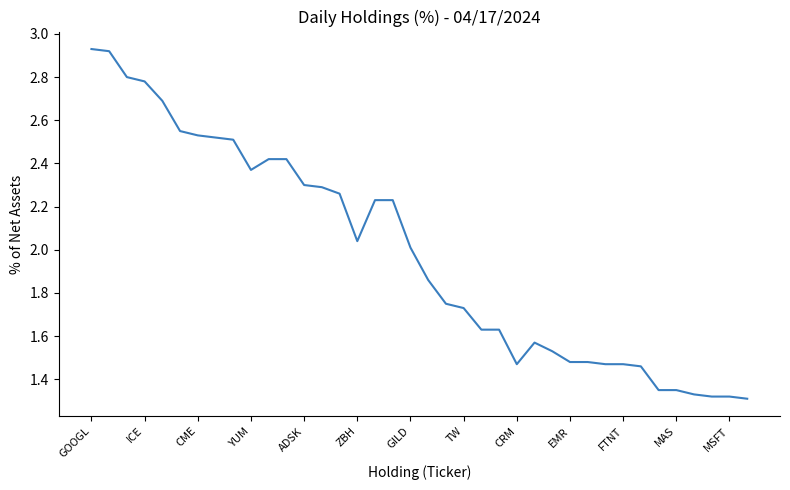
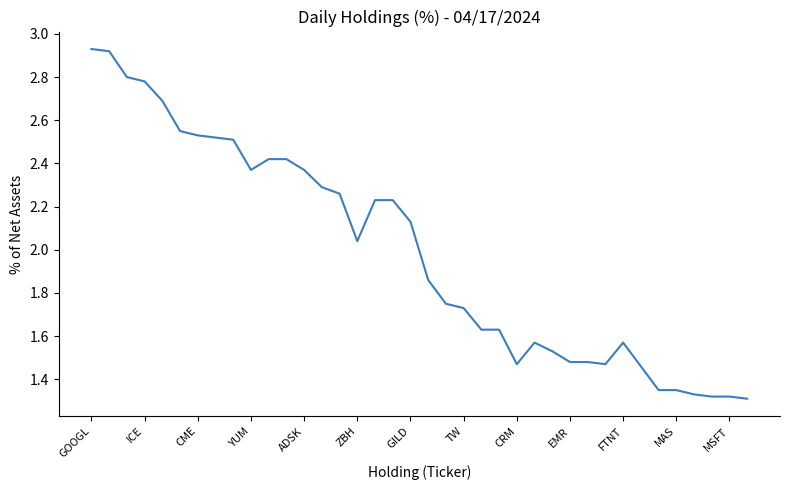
  {
    "GOOGL": 2.93,
    "ICE": 2.78,
    "CME": 2.53,
    "YUM": 2.37,
-   "ADSK": 2.30,
+   "ADSK": 2.37,
    "ZBH": 2.04,
-   "GILD": 2.01,
+   "GILD": 2.13,
    "TW": 1.73,
    "CRM": 1.47,
    "EMR": 1.48,
-   "FTNT": 1.47,
+   "FTNT": 1.57,
    "MAS": 1.35,
    "MSFT": 1.32
  }
